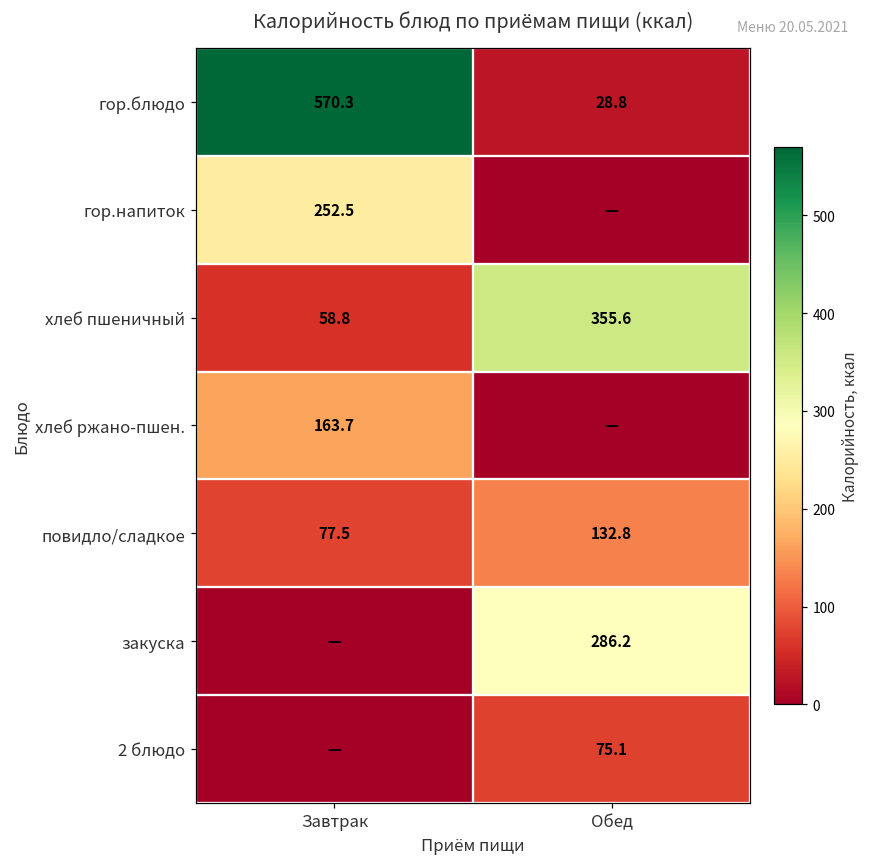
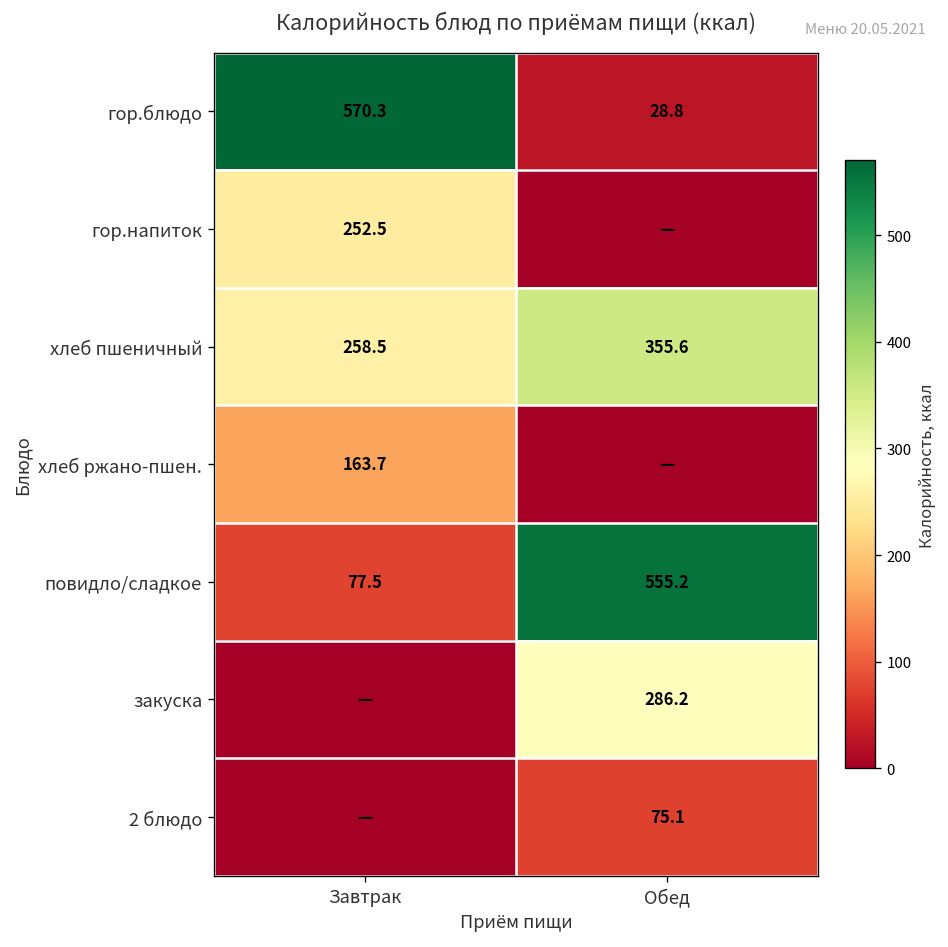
  {
    "гор.блюдо": {
      "Завтрак": 570.3,
      "Обед": 28.8
    },
    "гор.напиток": {
      "Завтрак": 252.5
    },
    "хлеб пшеничный": {
-     "Завтрак": 58.8,
+     "Завтрак": 258.5,
      "Обед": 355.6
    },
    "хлеб ржано-пшен.": {
      "Завтрак": 163.7
    },
    "повидло/сладкое": {
      "Завтрак": 77.5,
-     "Обед": 132.8
+     "Обед": 555.2
    },
    "закуска": {
      "Обед": 286.2
    },
    "2 блюдо": {
      "Обед": 75.1
    }
  }
